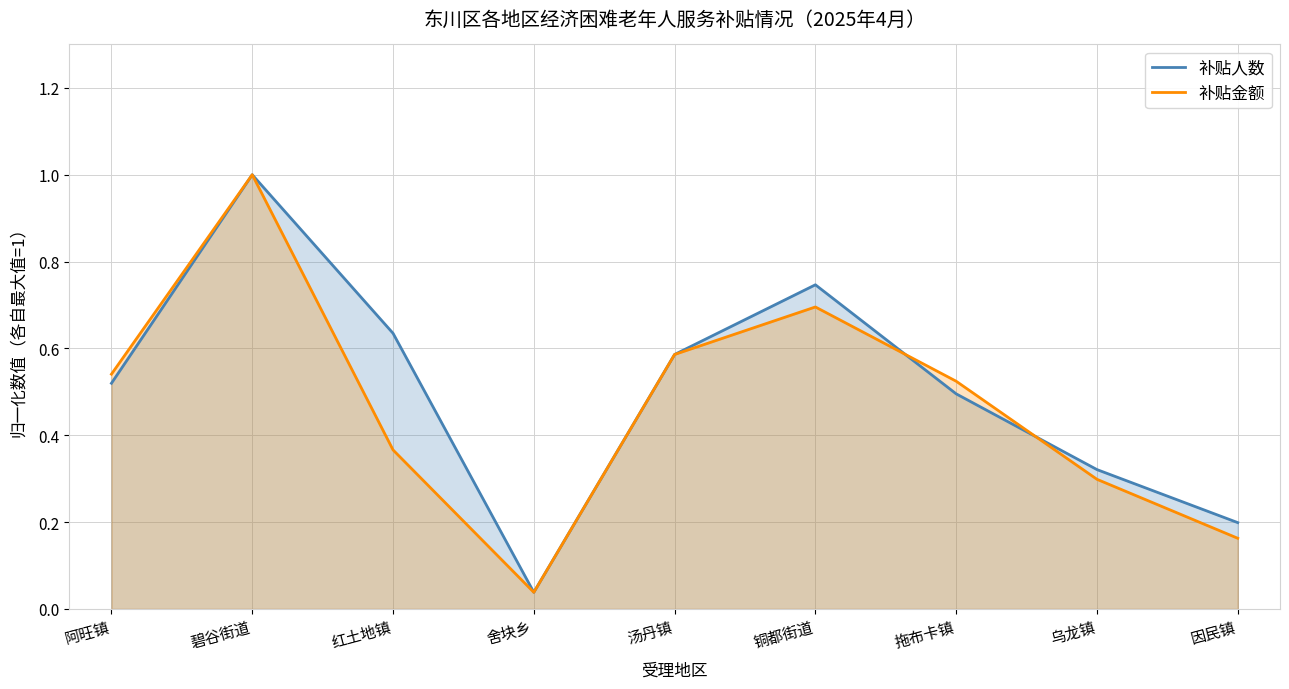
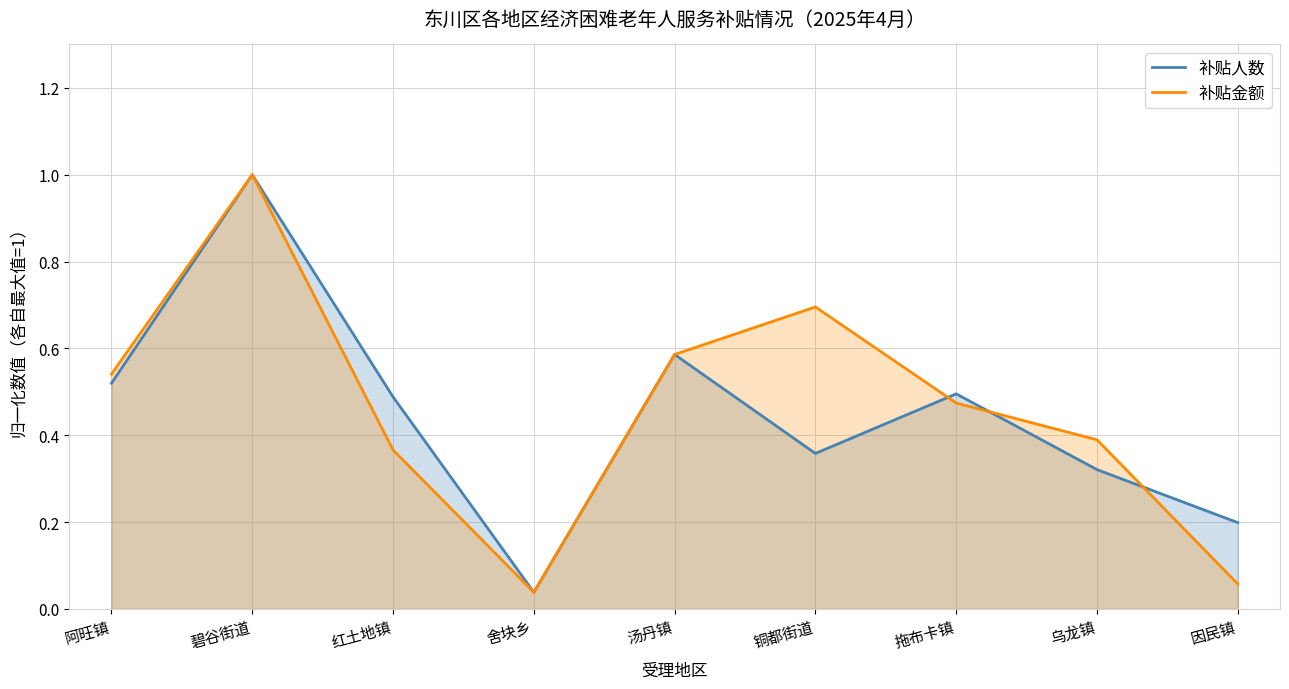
  {
    "补贴人数": {
      "阿旺镇": 0.52,
-     "红土地镇": 0.63,
-     "铜都街道": 0.75,
+     "红土地镇": 0.49,
+     "铜都街道": 0.36,
      "拖布卡镇": 0.50,
      "乌龙镇": 0.32,
      "因民镇": 0.20
    },
    "补贴金额": {
      "阿旺镇": 0.54,
      "红土地镇": 0.37,
      "铜都街道": 0.70,
-     "拖布卡镇": 0.52,
-     "乌龙镇": 0.30,
-     "因民镇": 0.16
+     "拖布卡镇": 0.47,
+     "乌龙镇": 0.39,
+     "因民镇": 0.06
    }
  }
